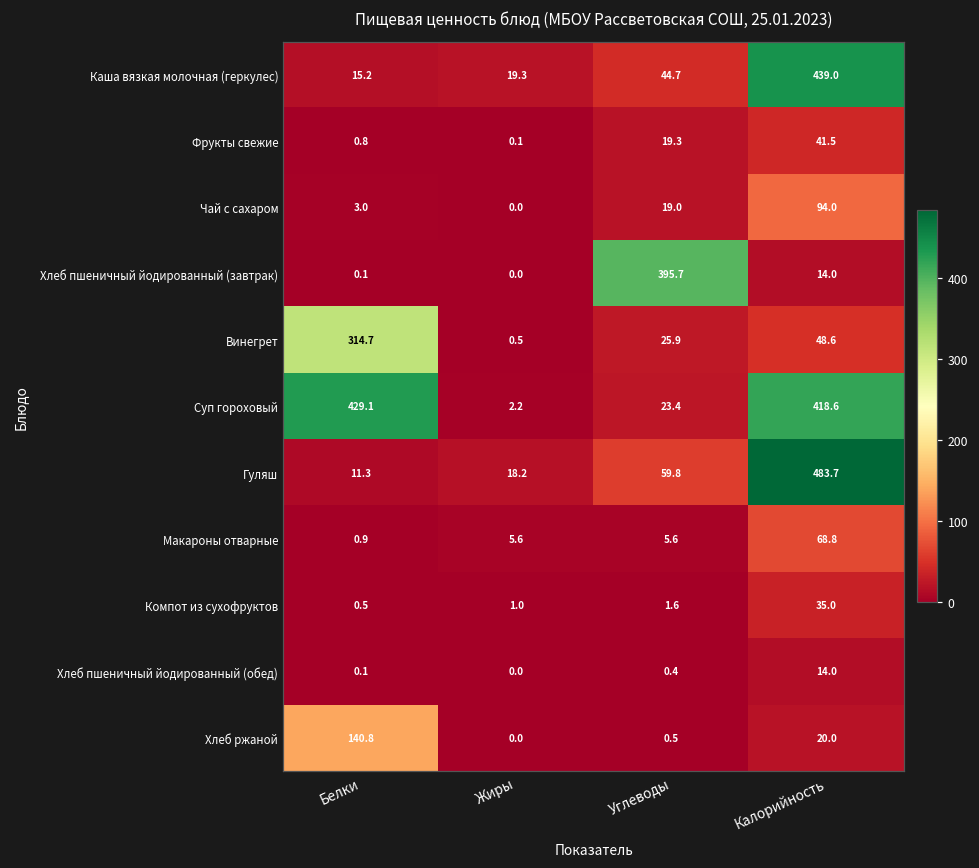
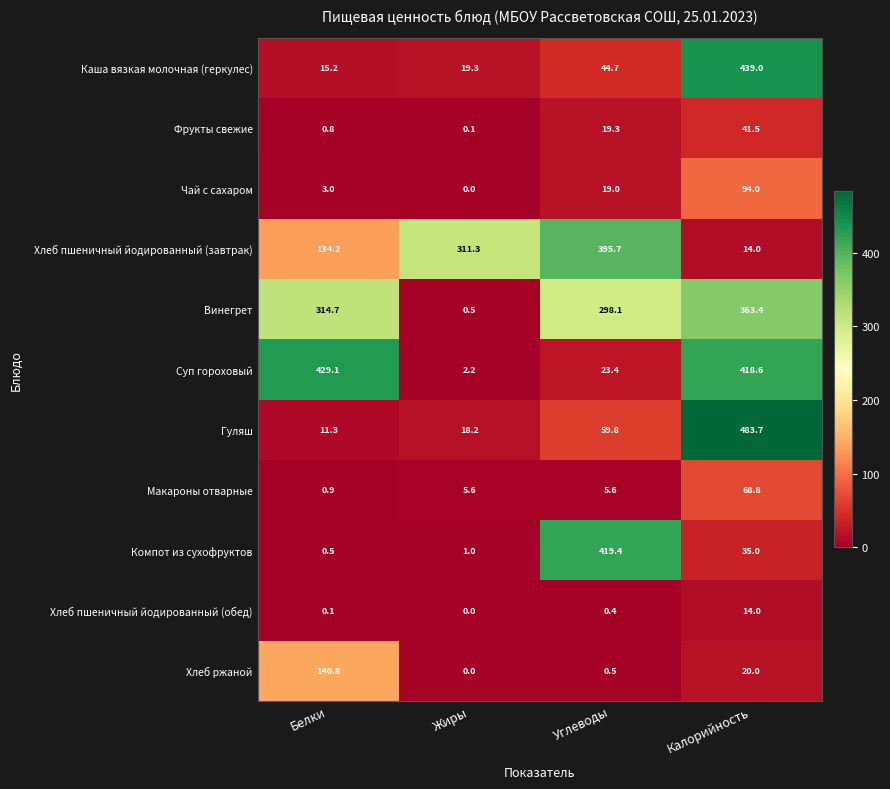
  {
    "Каша вязкая молочная (геркулес)": {
      "Белки": 15.2,
      "Жиры": 19.3,
      "Углеводы": 44.7,
      "Калорийность": 439.0
    },
    "Фрукты свежие": {
      "Белки": 0.8,
      "Жиры": 0.1,
      "Углеводы": 19.3,
      "Калорийность": 41.5
    },
    "Чай с сахаром": {
      "Белки": 3.0,
      "Жиры": 0.0,
      "Углеводы": 19.0,
      "Калорийность": 94.0
    },
    "Хлеб пшеничный йодированный (завтрак)": {
-     "Белки": 0.1,
-     "Жиры": 0.0,
+     "Белки": 134.2,
+     "Жиры": 311.3,
      "Углеводы": 395.7,
      "Калорийность": 14.0
    },
    "Винегрет": {
      "Белки": 314.7,
      "Жиры": 0.5,
-     "Углеводы": 25.9,
-     "Калорийность": 48.6
+     "Углеводы": 298.1,
+     "Калорийность": 363.4
    },
    "Суп гороховый": {
      "Белки": 429.1,
      "Жиры": 2.2,
      "Углеводы": 23.4,
      "Калорийность": 418.6
    },
    "Гуляш": {
      "Белки": 11.3,
      "Жиры": 18.2,
      "Углеводы": 59.8,
      "Калорийность": 483.7
    },
    "Макароны отварные": {
      "Белки": 0.9,
      "Жиры": 5.6,
      "Углеводы": 5.6,
      "Калорийность": 68.8
    },
    "Компот из сухофруктов": {
      "Белки": 0.5,
      "Жиры": 1.0,
-     "Углеводы": 1.6,
+     "Углеводы": 419.4,
      "Калорийность": 35.0
    },
    "Хлеб пшеничный йодированный (обед)": {
      "Белки": 0.1,
      "Жиры": 0.0,
      "Углеводы": 0.4,
      "Калорийность": 14.0
    },
    "Хлеб ржаной": {
      "Белки": 140.8,
      "Жиры": 0.0,
      "Углеводы": 0.5,
      "Калорийность": 20.0
    }
  }
